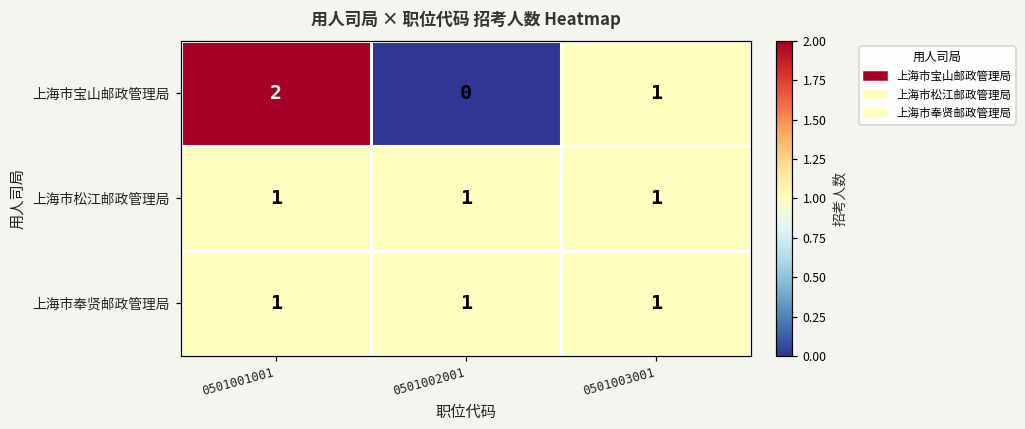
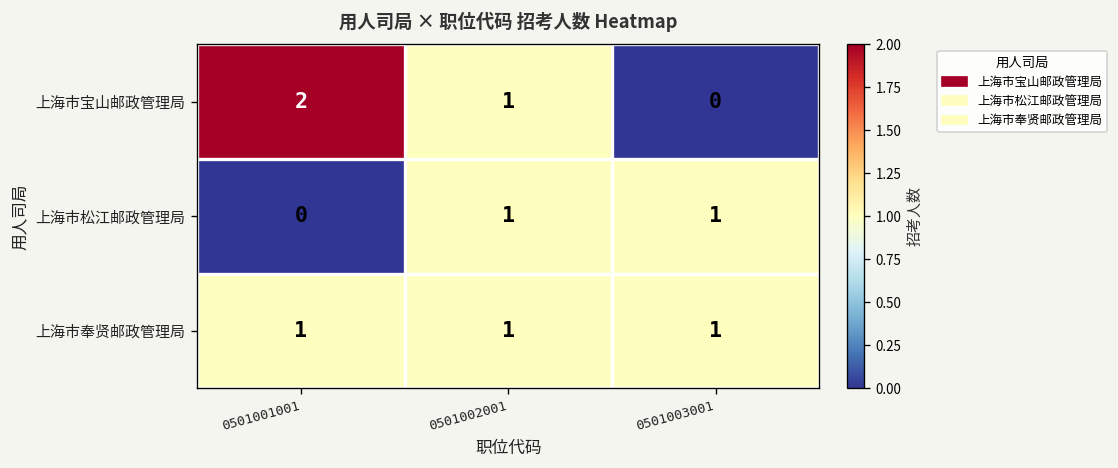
  {
    "上海市宝山邮政管理局": {
      "0501001001": 2,
-     "0501002001": 0,
-     "0501003001": 1
+     "0501002001": 1,
+     "0501003001": 0
    },
    "上海市松江邮政管理局": {
-     "0501001001": 1,
+     "0501001001": 0,
      "0501002001": 1,
      "0501003001": 1
    },
    "上海市奉贤邮政管理局": {
      "0501001001": 1,
      "0501002001": 1,
      "0501003001": 1
    }
  }
